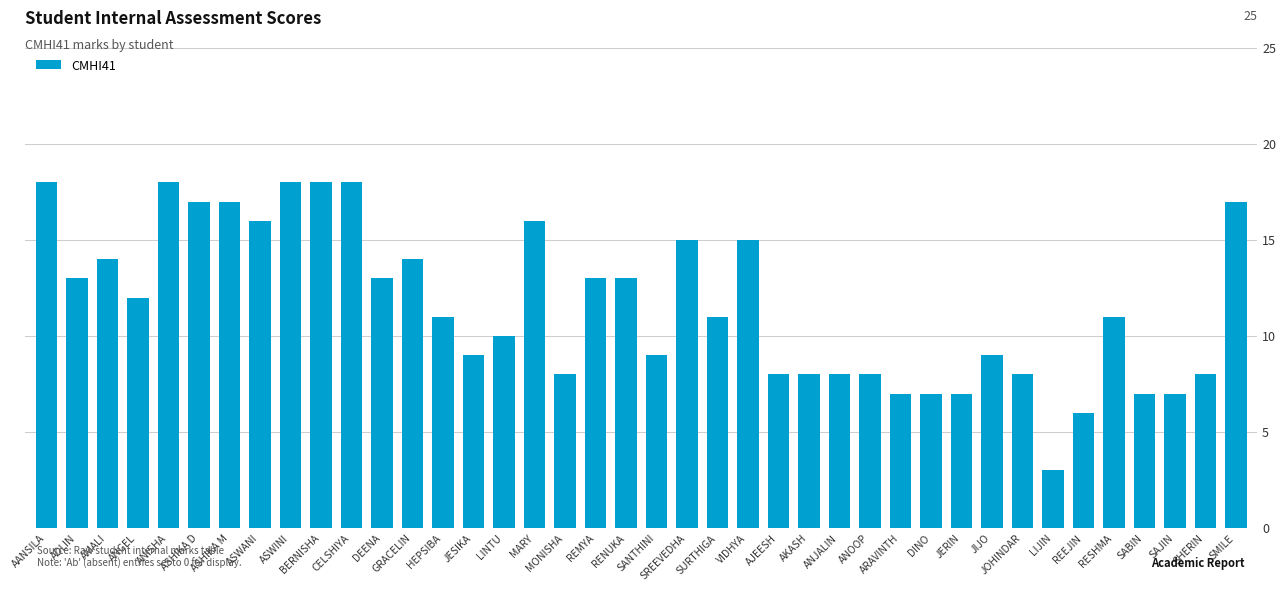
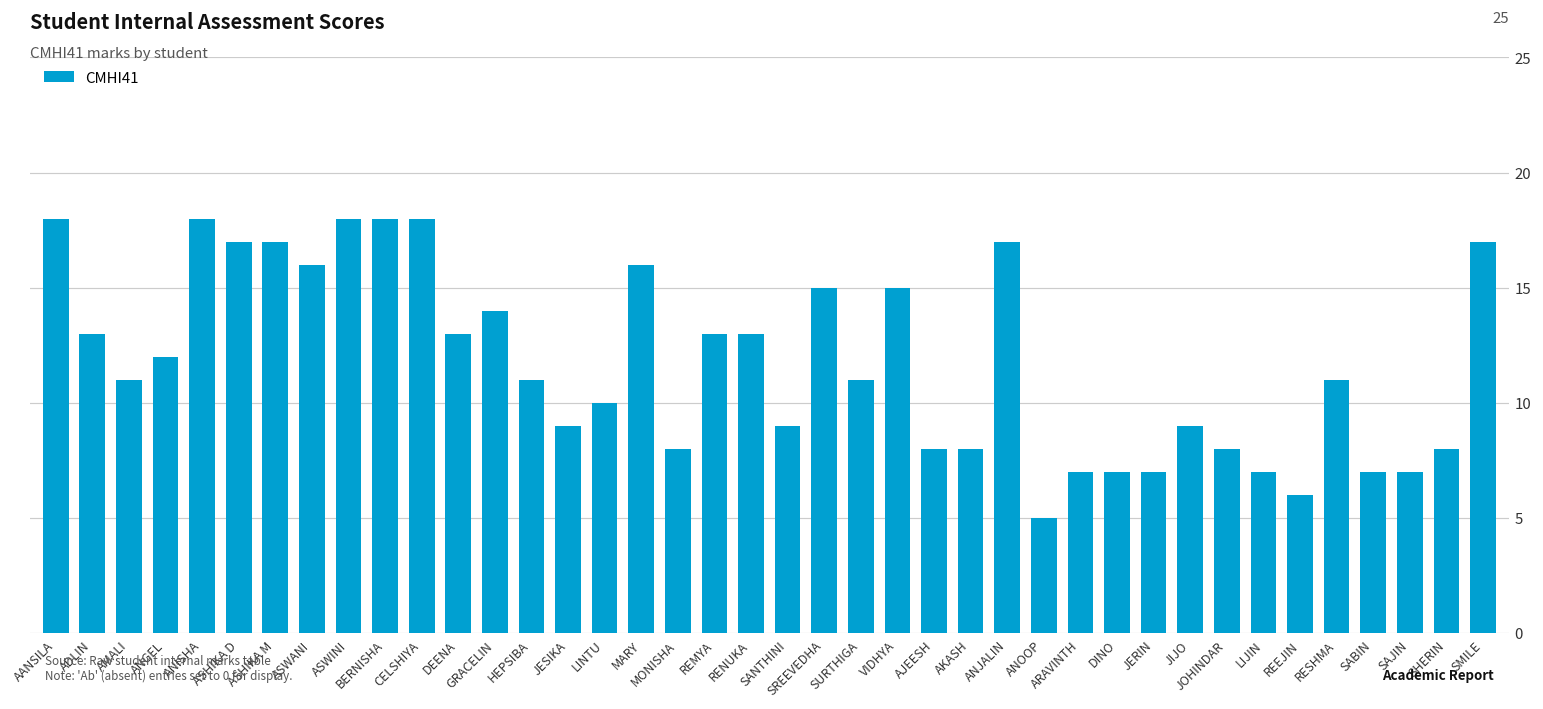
  {
    "AANSILA": 18,
    "ADLIN": 13,
-   "AMALI": 14,
+   "AMALI": 11,
    "ANGEL": 12,
    "ANISHA": 18,
    "ASHIKA D": 17,
    "ASHIKA M": 17,
    "ASWANI": 16,
    "ASWINI": 18,
    "BERNISHA": 18,
    "CELSHIYA": 18,
    "DEENA": 13,
    "GRACELIN": 14,
    "HEPSIBA": 11,
    "JESIKA": 9,
    "LINTU": 10,
    "MARY": 16,
    "MONISHA": 8,
    "REMYA": 13,
    "RENUKA": 13,
    "SANTHINI": 9,
    "SREEVEDHA": 15,
    "SURTHIGA": 11,
    "VIDHYA": 15,
    "AJEESH": 8,
    "AKASH": 8,
-   "ANJALIN": 8,
-   "ANOOP": 8,
+   "ANJALIN": 17,
+   "ANOOP": 5,
    "ARAVINTH": 7,
    "DINO": 7,
    "JERIN": 7,
    "JIJO": 9,
    "JOHINDAR": 8,
-   "LIJIN": 3,
+   "LIJIN": 7,
    "REEJIN": 6,
    "RESHMA": 11,
    "SABIN": 7,
    "SAJIN": 7,
    "SHERIN": 8,
    "SMILE": 17
  }
